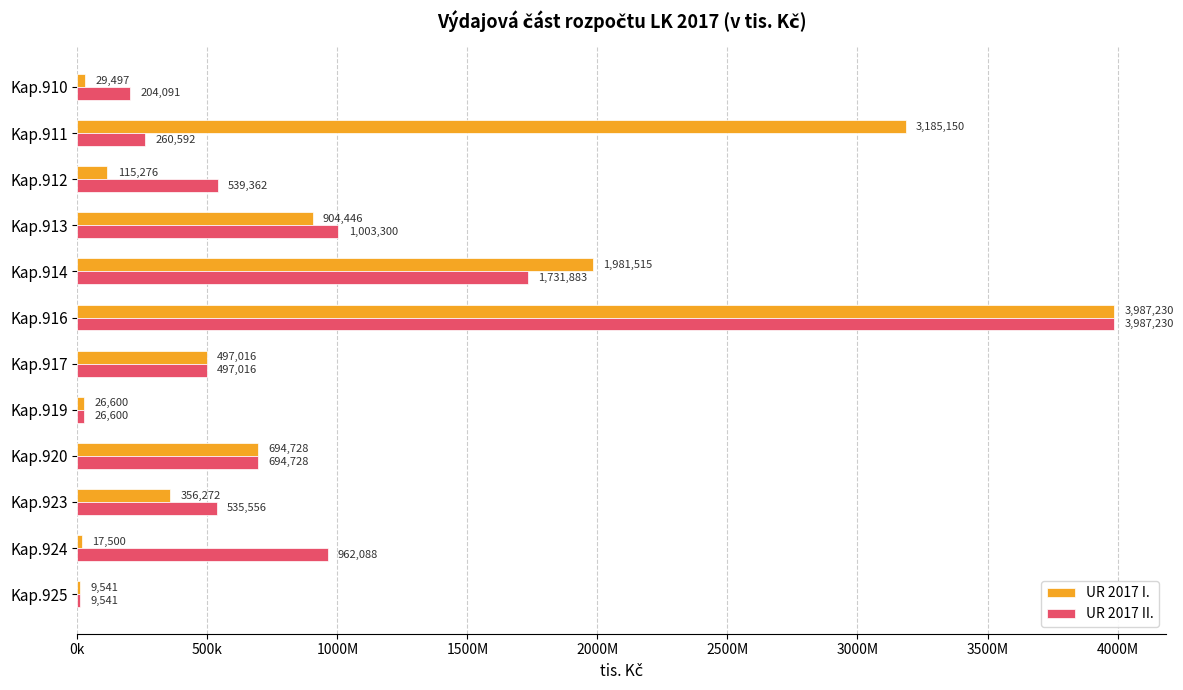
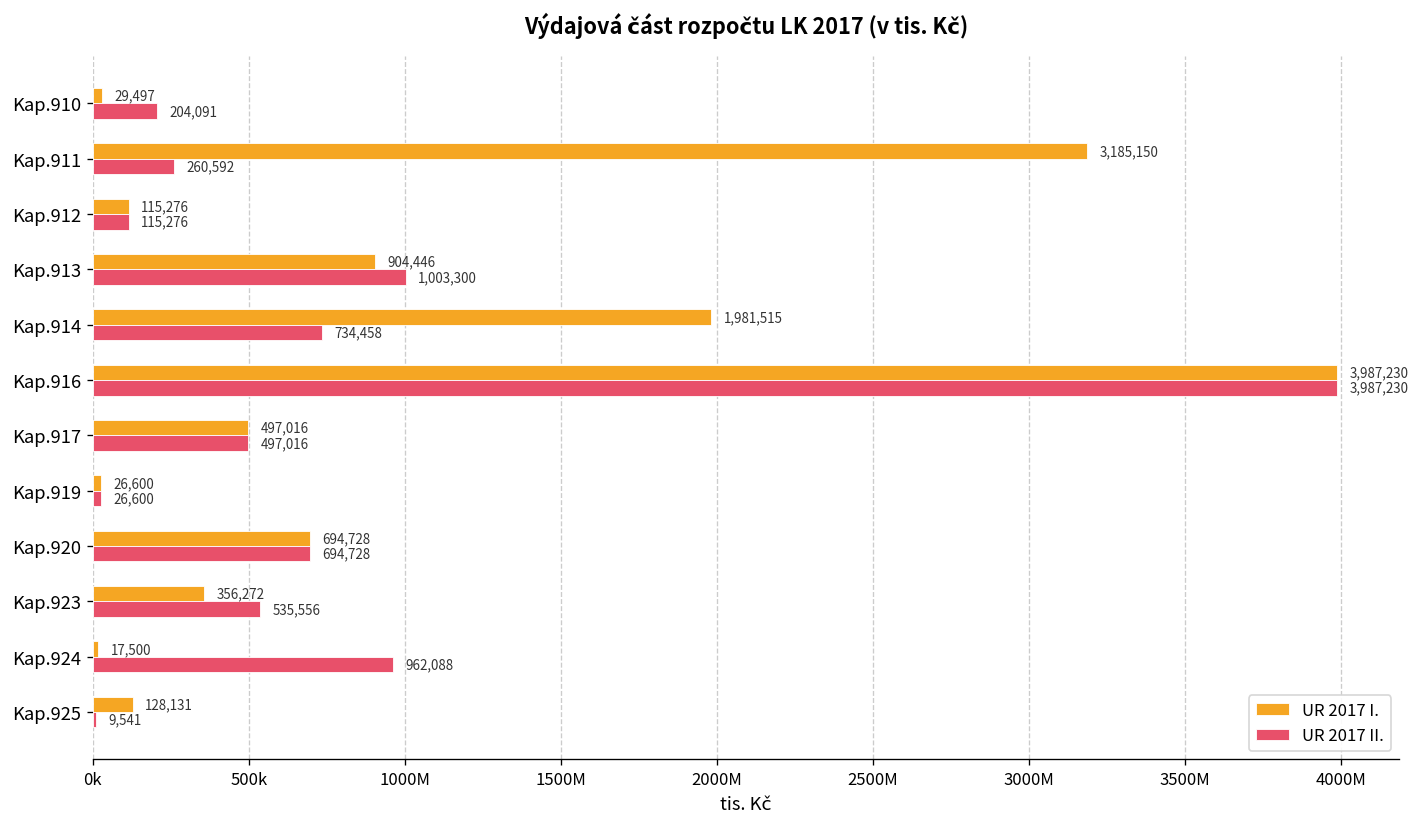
  {
    "UR 2017 I.": {
      "Kap.910": "29,497",
      "Kap.911": "3,185,150",
      "Kap.912": "115,276",
      "Kap.913": "904,446",
      "Kap.914": "1,981,515",
      "Kap.916": "3,987,230",
      "Kap.917": "497,016",
      "Kap.919": "26,600",
      "Kap.920": "694,728",
      "Kap.923": "356,272",
      "Kap.924": "17,500",
-     "Kap.925": "9,541"
+     "Kap.925": "128,131"
    },
    "UR 2017 II.": {
      "Kap.910": "204,091",
      "Kap.911": "260,592",
-     "Kap.912": "539,362",
+     "Kap.912": "115,276",
      "Kap.913": "1,003,300",
-     "Kap.914": "1,731,883",
+     "Kap.914": "734,458",
      "Kap.916": "3,987,230",
      "Kap.917": "497,016",
      "Kap.919": "26,600",
      "Kap.920": "694,728",
      "Kap.923": "535,556",
      "Kap.924": "962,088",
      "Kap.925": "9,541"
    }
  }
